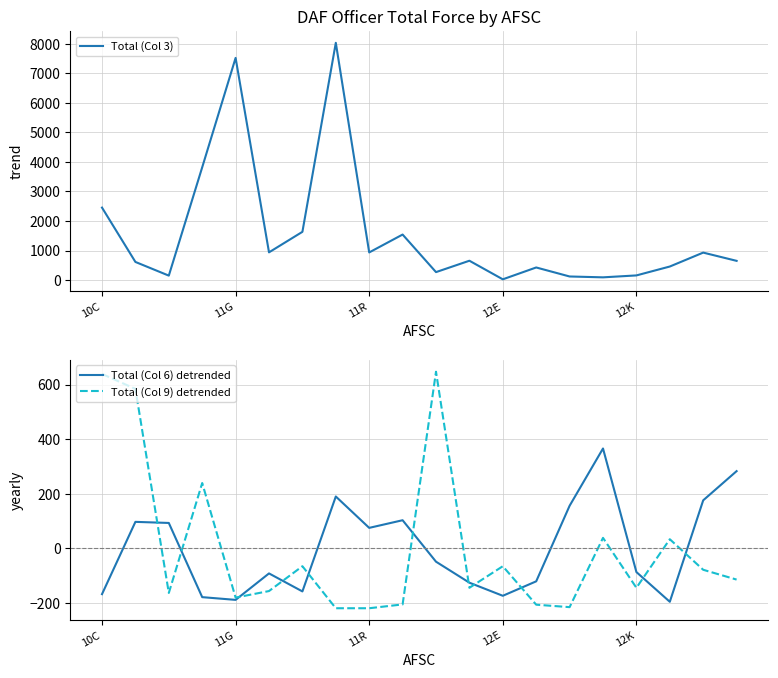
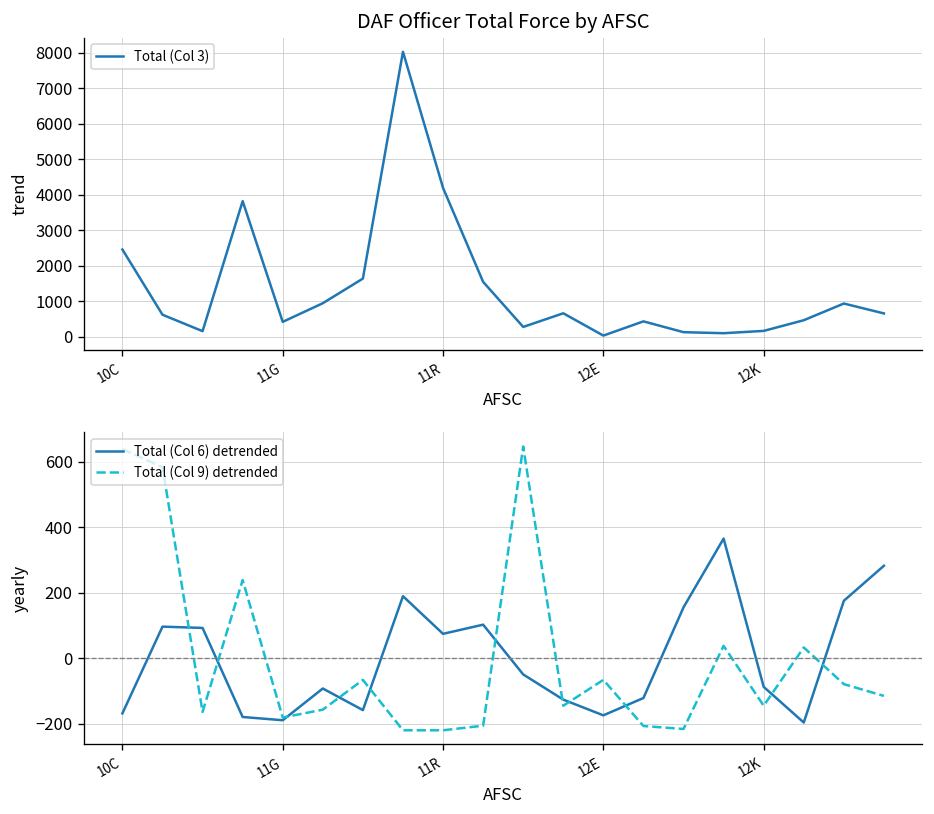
  {
    "DAF Officer Total Force by AFSC": {
      "10C": 2500,
-     "11G": 7500,
-     "11R": 900,
+     "11G": 400,
+     "11R": 4200,
      "12E": 0,
      "12K": 200
    }
  }
